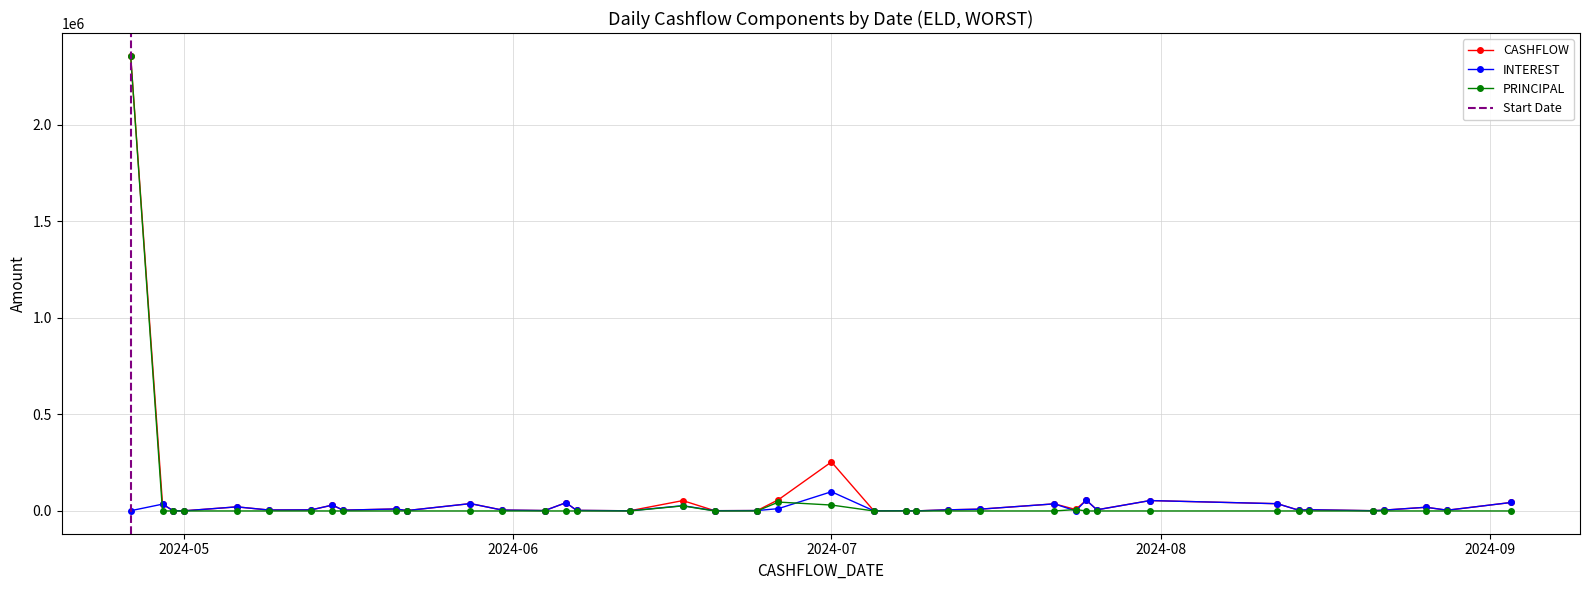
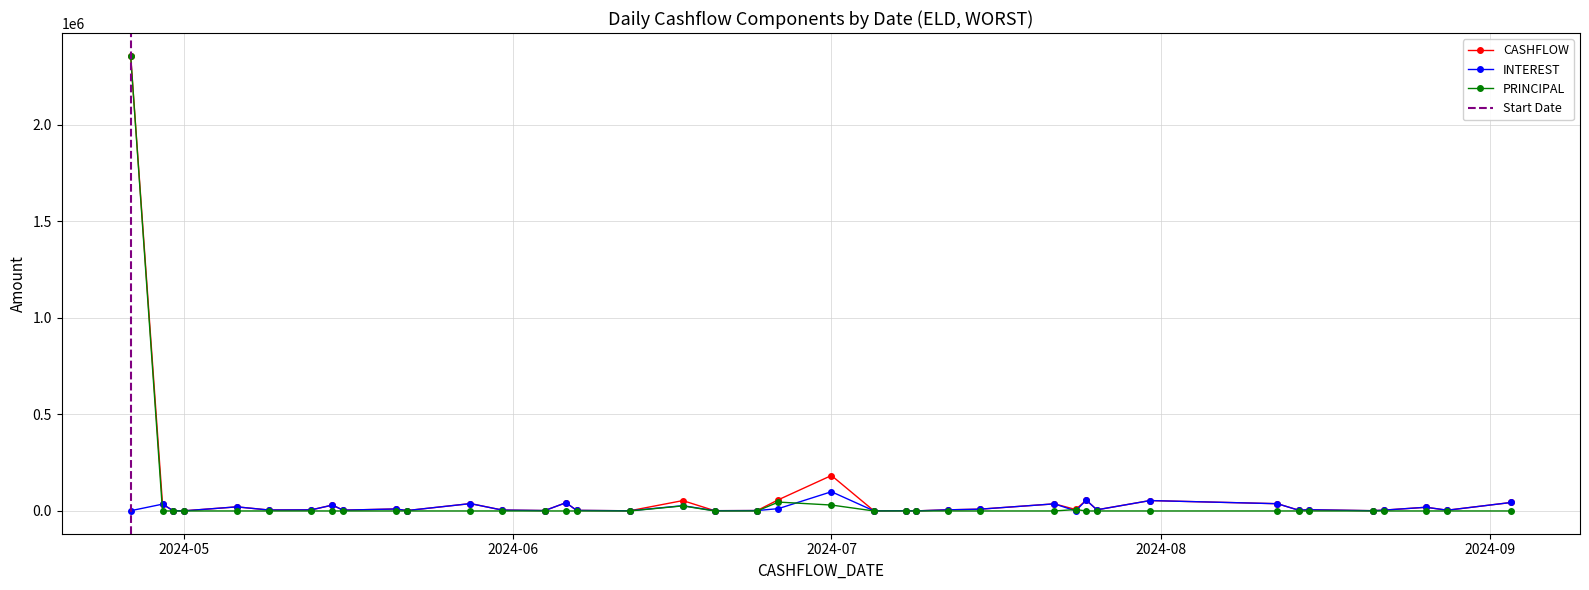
  {
    "CASHFLOW": {
-     "2024-07": 250000
+     "2024-07": 180000
    },
    "INTEREST": {
      "2024-07": 100000
    },
    "PRINCIPAL": {
      "2024-07": 30000
    }
  }
